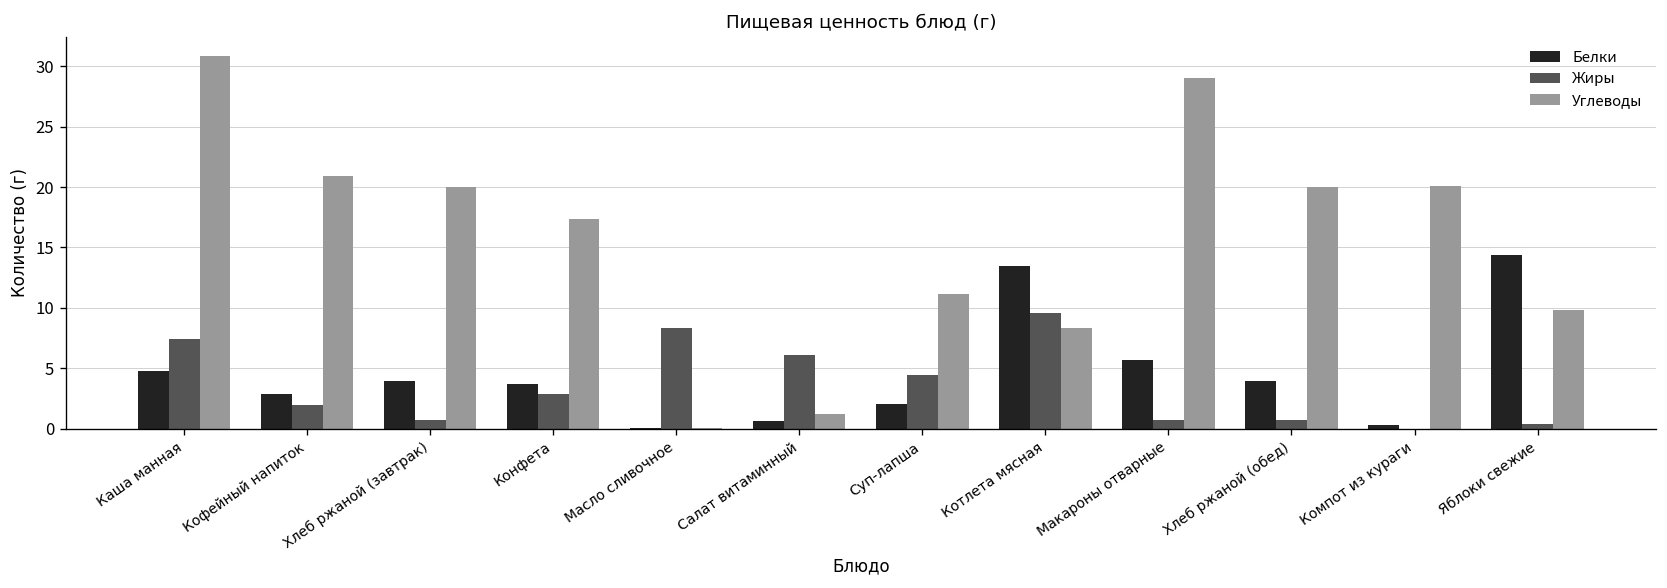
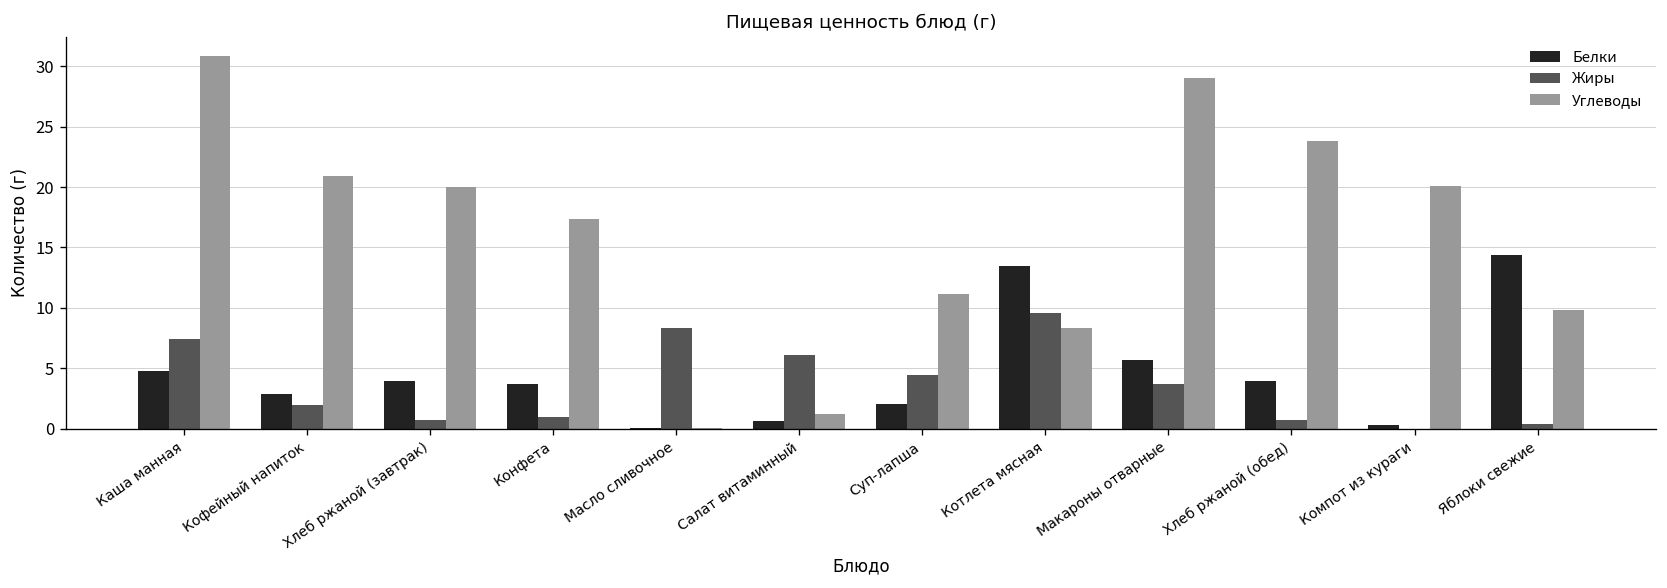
  {
    "Белки": {
      "Каша манная": 4.8,
      "Кофейный напиток": 2.9,
      "Хлеб ржаной (завтрак)": 4.0,
      "Конфета": 3.7,
      "Салат витаминный": 0.7,
      "Суп-лапша": 2.0,
      "Котлета мясная": 13.5,
      "Макароны отварные": 5.7,
      "Хлеб ржаной (обед)": 4.0,
      "Компот из кураги": 0.3,
      "Яблоки свежие": 14.4
    },
    "Жиры": {
      "Каша манная": 7.5,
      "Кофейный напиток": 2.0,
      "Хлеб ржаной (завтрак)": 0.7,
-     "Конфета": 2.9,
+     "Конфета": 1.0,
      "Масло сливочное": 8.3,
      "Салат витаминный": 6.1,
      "Суп-лапша": 4.5,
      "Котлета мясная": 9.6,
-     "Макароны отварные": 0.7,
+     "Макароны отварные": 3.7,
      "Хлеб ржаной (обед)": 0.7,
      "Компот из кураги": 0.0,
      "Яблоки свежие": 0.4
    },
    "Углеводы": {
      "Каша манная": 30.9,
      "Кофейный напиток": 20.9,
      "Хлеб ржаной (завтрак)": 20.0,
      "Конфета": 17.4,
      "Салат витаминный": 1.2,
      "Суп-лапша": 11.1,
      "Котлета мясная": 8.3,
      "Макароны отварные": 29.0,
-     "Хлеб ржаной (обед)": 20.0,
+     "Хлеб ржаной (обед)": 23.8,
      "Компот из кураги": 20.1,
      "Яблоки свежие": 9.8
    }
  }
